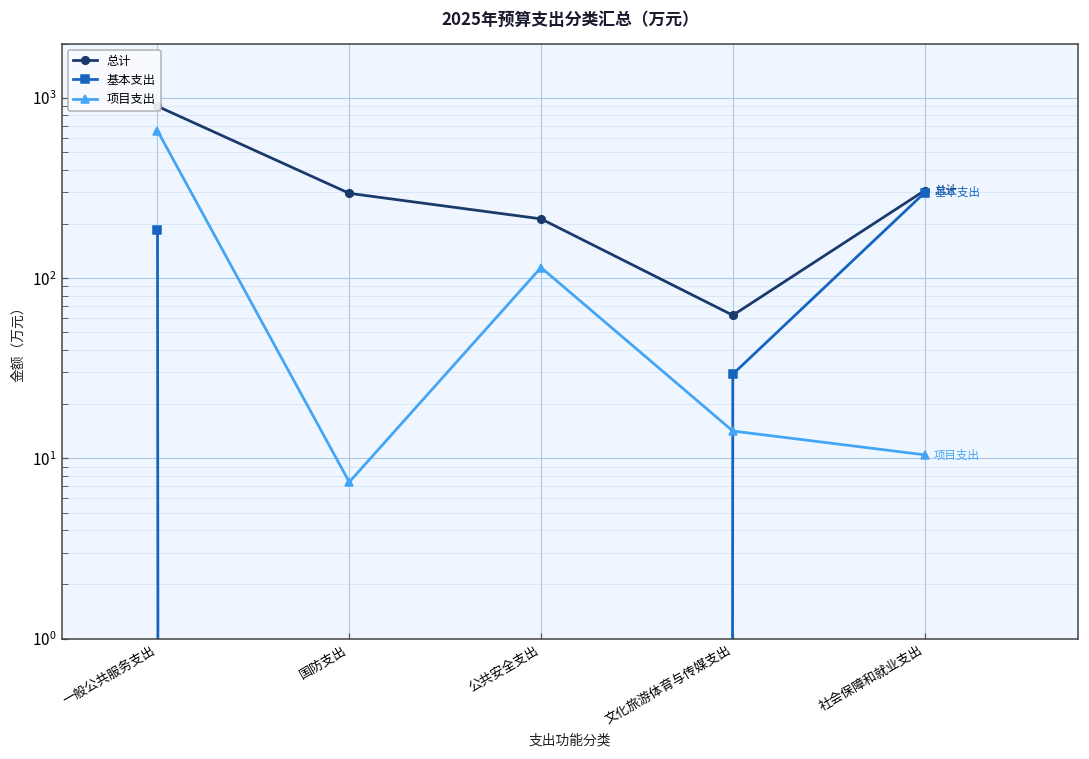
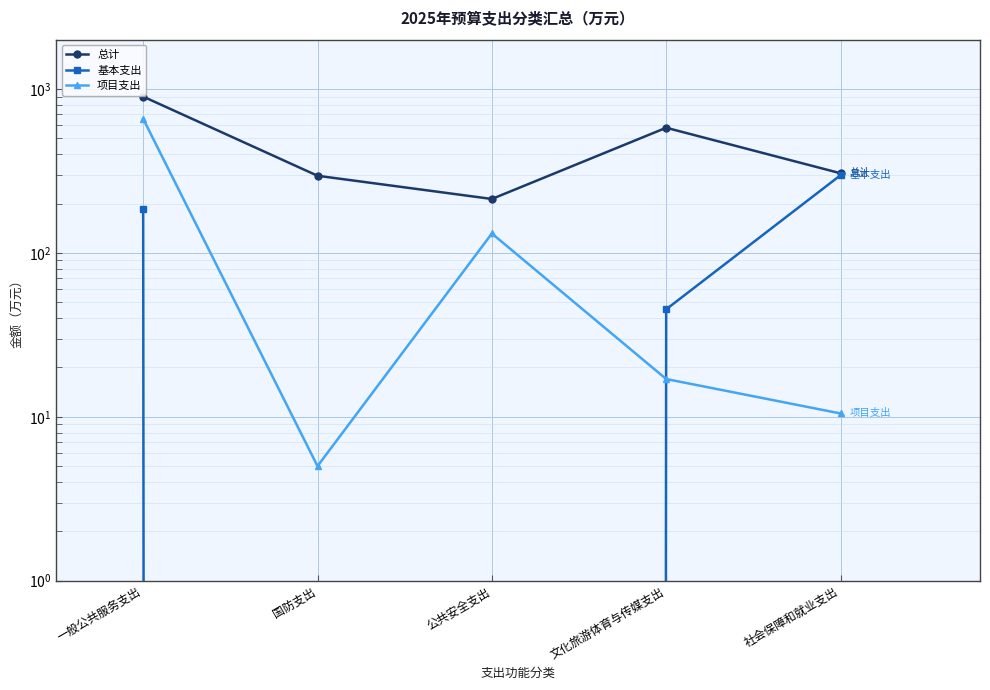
  {
    "总计": {
      "一般公共服务支出": 900,
      "国防支出": 300,
      "公共安全支出": 210,
-     "文化旅游体育与传媒支出": 62
+     "文化旅游体育与传媒支出": 580
    },
    "基本支出": {
      "一般公共服务支出": 180,
-     "文化旅游体育与传媒支出": 29
+     "文化旅游体育与传媒支出": 45
    },
    "项目支出": {
      "一般公共服务支出": 660,
-     "国防支出": 7,
-     "公共安全支出": 110,
-     "文化旅游体育与传媒支出": 14,
+     "国防支出": 5.0,
+     "公共安全支出": 130,
+     "文化旅游体育与传媒支出": 17,
      "社会保障和就业支出": 10
    }
  }
